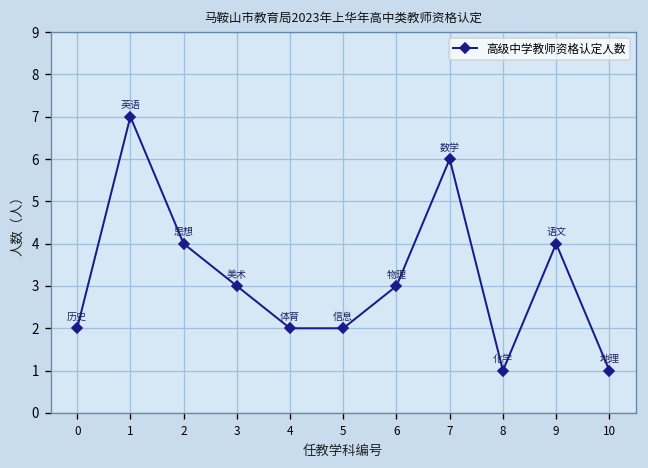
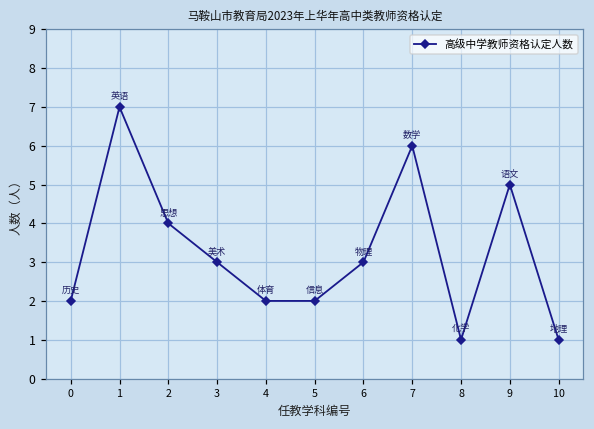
  {
    "0": 2,
    "1": 7,
    "2": 4,
    "3": 3,
    "4": 2,
    "5": 2,
    "6": 3,
    "7": 6,
    "8": 1,
-   "9": 4,
+   "9": 5,
    "10": 1
  }
